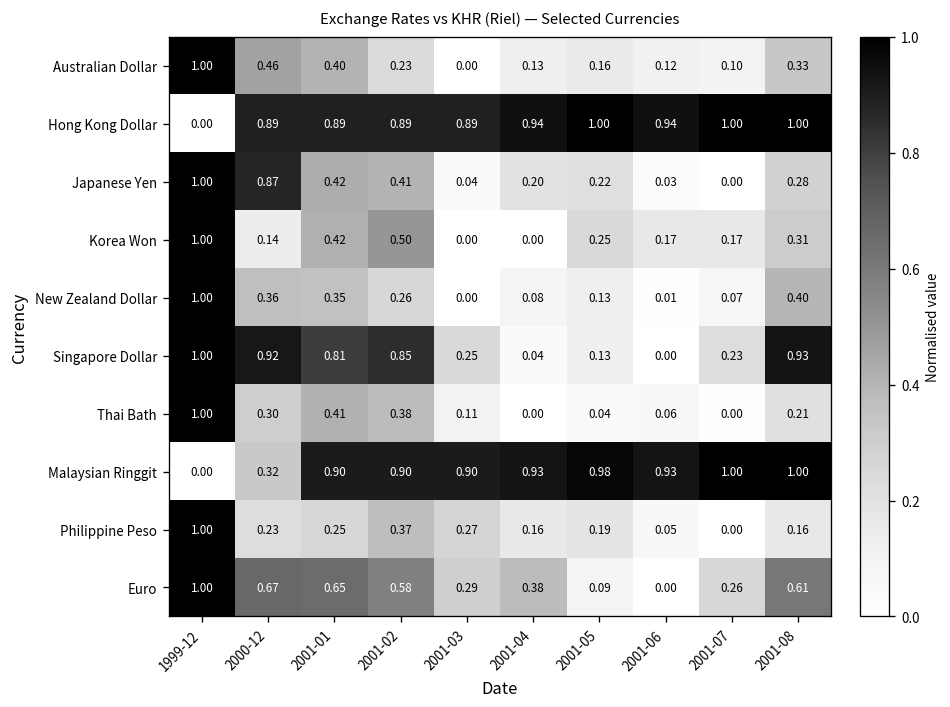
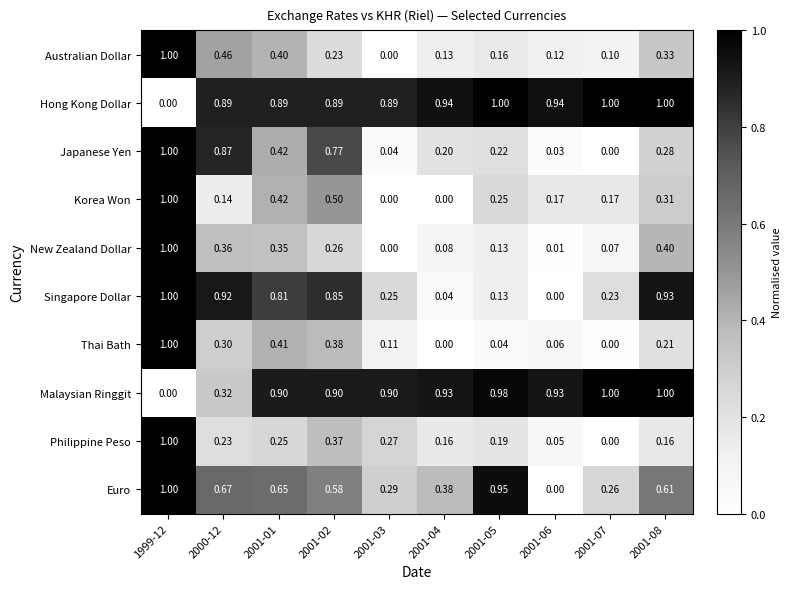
  {
    "Australian Dollar": {
      "1999-12": 1.00,
      "2000-12": 0.46,
      "2001-01": 0.40,
      "2001-02": 0.23,
      "2001-03": 0.00,
      "2001-04": 0.13,
      "2001-05": 0.16,
      "2001-06": 0.12,
      "2001-07": 0.10,
      "2001-08": 0.33
    },
    "Hong Kong Dollar": {
      "1999-12": 0.00,
      "2000-12": 0.89,
      "2001-01": 0.89,
      "2001-02": 0.89,
      "2001-03": 0.89,
      "2001-04": 0.94,
      "2001-05": 1.00,
      "2001-06": 0.94,
      "2001-07": 1.00,
      "2001-08": 1.00
    },
    "Japanese Yen": {
      "1999-12": 1.00,
      "2000-12": 0.87,
      "2001-01": 0.42,
-     "2001-02": 0.41,
+     "2001-02": 0.77,
      "2001-03": 0.04,
      "2001-04": 0.20,
      "2001-05": 0.22,
      "2001-06": 0.03,
      "2001-07": 0.00,
      "2001-08": 0.28
    },
    "Korea Won": {
      "1999-12": 1.00,
      "2000-12": 0.14,
      "2001-01": 0.42,
      "2001-02": 0.50,
      "2001-03": 0.00,
      "2001-04": 0.00,
      "2001-05": 0.25,
      "2001-06": 0.17,
      "2001-07": 0.17,
      "2001-08": 0.31
    },
    "New Zealand Dollar": {
      "1999-12": 1.00,
      "2000-12": 0.36,
      "2001-01": 0.35,
      "2001-02": 0.26,
      "2001-03": 0.00,
      "2001-04": 0.08,
      "2001-05": 0.13,
      "2001-06": 0.01,
      "2001-07": 0.07,
      "2001-08": 0.40
    },
    "Singapore Dollar": {
      "1999-12": 1.00,
      "2000-12": 0.92,
      "2001-01": 0.81,
      "2001-02": 0.85,
      "2001-03": 0.25,
      "2001-04": 0.04,
      "2001-05": 0.13,
      "2001-06": 0.00,
      "2001-07": 0.23,
      "2001-08": 0.93
    },
    "Thai Bath": {
      "1999-12": 1.00,
      "2000-12": 0.30,
      "2001-01": 0.41,
      "2001-02": 0.38,
      "2001-03": 0.11,
      "2001-04": 0.00,
      "2001-05": 0.04,
      "2001-06": 0.06,
      "2001-07": 0.00,
      "2001-08": 0.21
    },
    "Malaysian Ringgit": {
      "1999-12": 0.00,
      "2000-12": 0.32,
      "2001-01": 0.90,
      "2001-02": 0.90,
      "2001-03": 0.90,
      "2001-04": 0.93,
      "2001-05": 0.98,
      "2001-06": 0.93,
      "2001-07": 1.00,
      "2001-08": 1.00
    },
    "Philippine Peso": {
      "1999-12": 1.00,
      "2000-12": 0.23,
      "2001-01": 0.25,
      "2001-02": 0.37,
      "2001-03": 0.27,
      "2001-04": 0.16,
      "2001-05": 0.19,
      "2001-06": 0.05,
      "2001-07": 0.00,
      "2001-08": 0.16
    },
    "Euro": {
      "1999-12": 1.00,
      "2000-12": 0.67,
      "2001-01": 0.65,
      "2001-02": 0.58,
      "2001-03": 0.29,
      "2001-04": 0.38,
-     "2001-05": 0.09,
+     "2001-05": 0.95,
      "2001-06": 0.00,
      "2001-07": 0.26,
      "2001-08": 0.61
    }
  }
